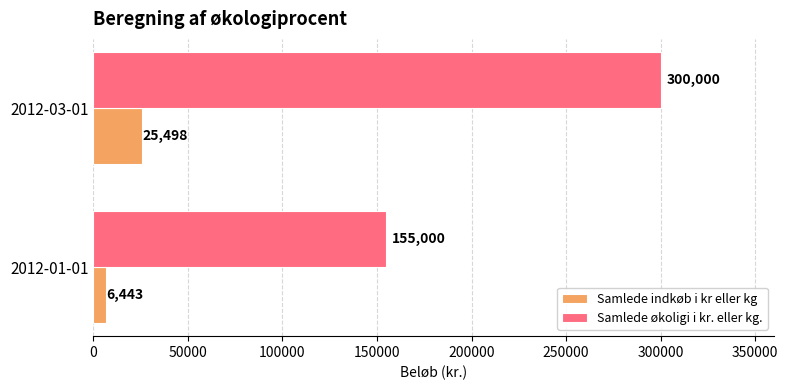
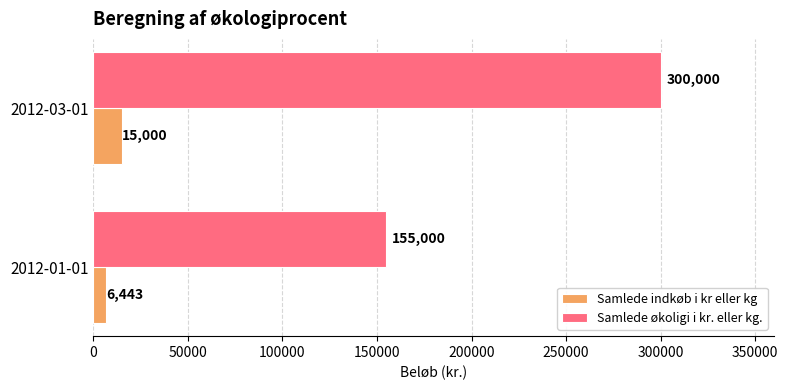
  {
    "Samlede indkøb i kr eller kg": {
-     "2012-03-01": "25,498",
+     "2012-03-01": "15,000",
      "2012-01-01": "6,443"
    },
    "Samlede økoligi i kr. eller kg.": {
      "2012-03-01": "300,000",
      "2012-01-01": "155,000"
    }
  }
